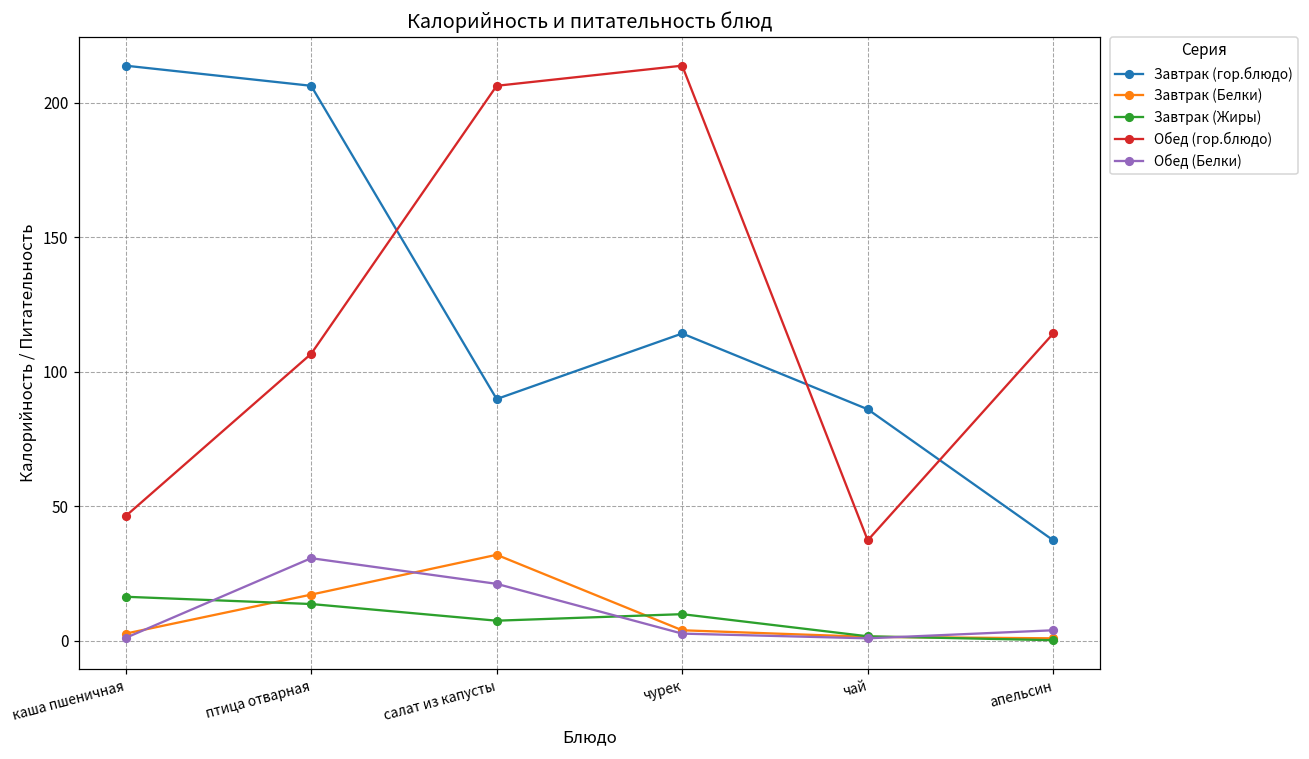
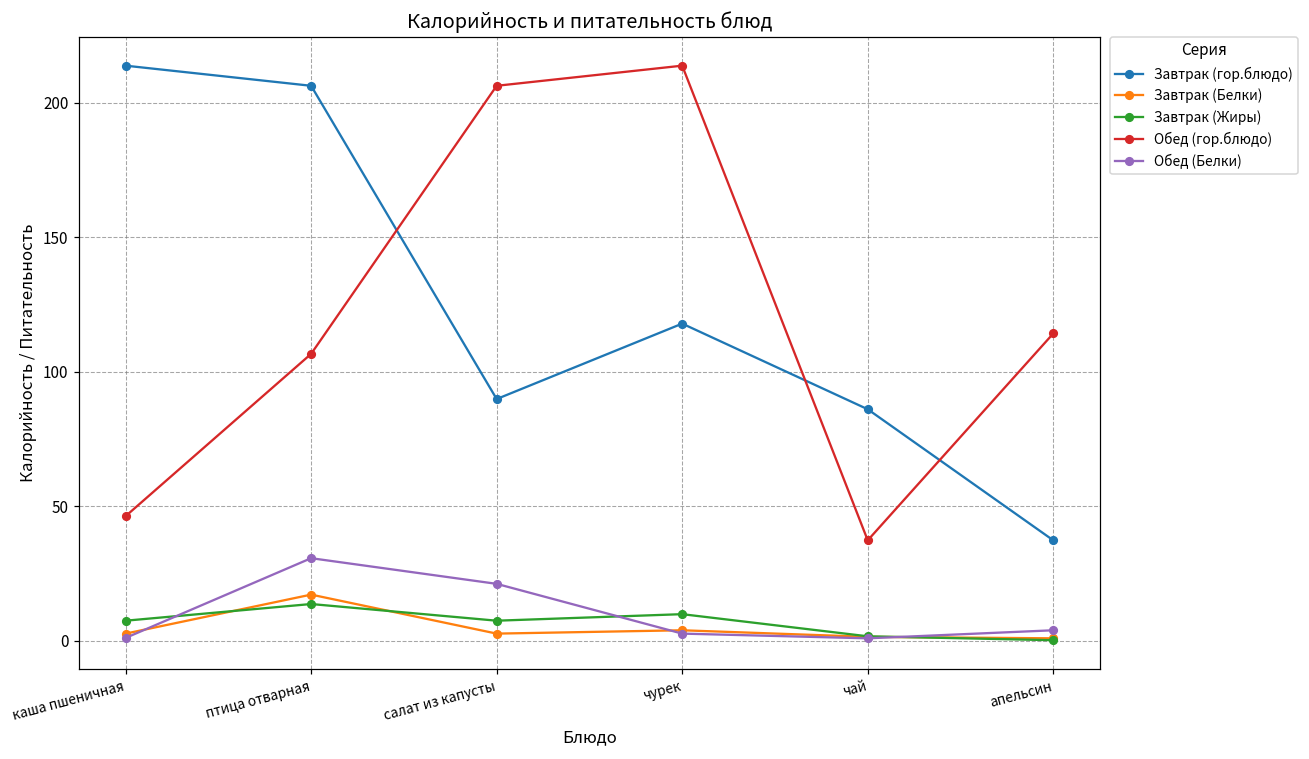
  {
    "Завтрак (гор.блюдо)": {
      "каша пшеничная": 214,
      "птица отварная": 206,
      "салат из капусты": 90,
-     "чурек": 114,
+     "чурек": 118,
      "чай": 86,
      "апельсин": 37
    },
    "Завтрак (Белки)": {
      "каша пшеничная": 3,
      "птица отварная": 17,
-     "салат из капусты": 32,
+     "салат из капусты": 3,
      "чурек": 4
    },
    "Завтрак (Жиры)": {
-     "каша пшеничная": 16,
+     "каша пшеничная": 7,
      "птица отварная": 14,
      "салат из капусты": 7,
      "чурек": 10
    },
    "Обед (гор.блюдо)": {
      "каша пшеничная": 46,
      "птица отварная": 107,
      "салат из капусты": 206,
      "чурек": 214,
      "чай": 37,
      "апельсин": 114
    },
    "Обед (Белки)": {
      "каша пшеничная": 1,
      "птица отварная": 31,
      "салат из капусты": 21,
      "чурек": 3,
      "апельсин": 4
    }
  }
